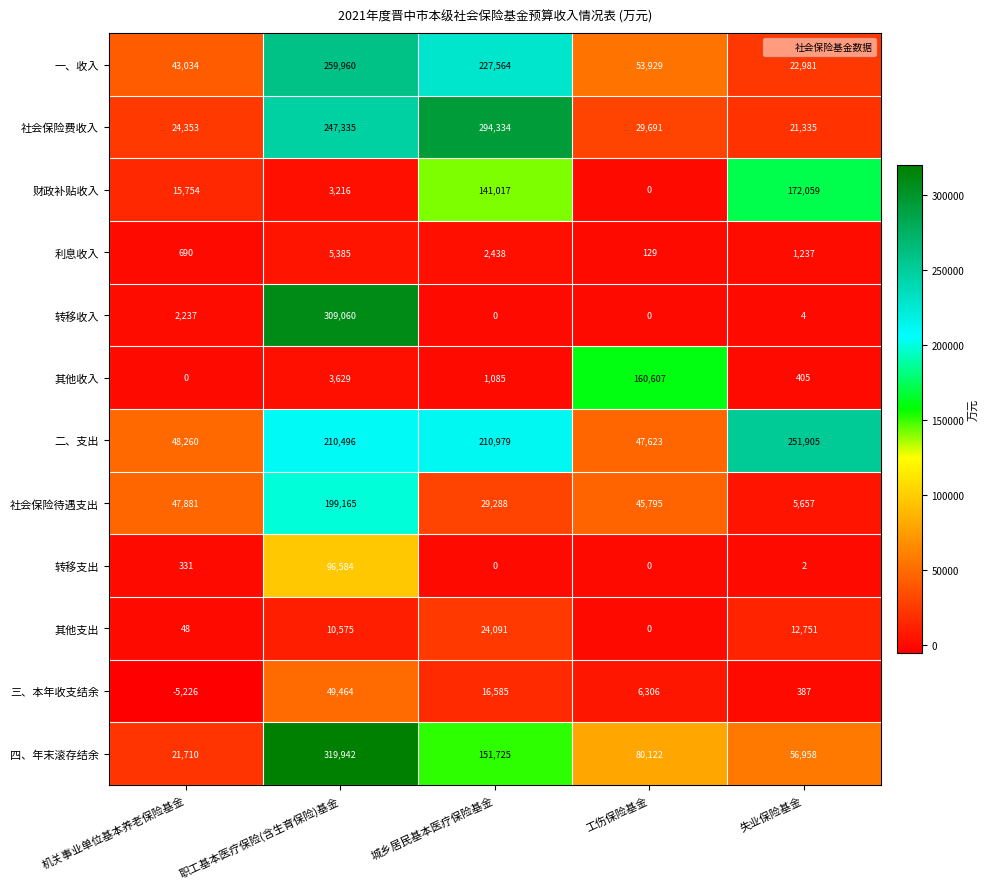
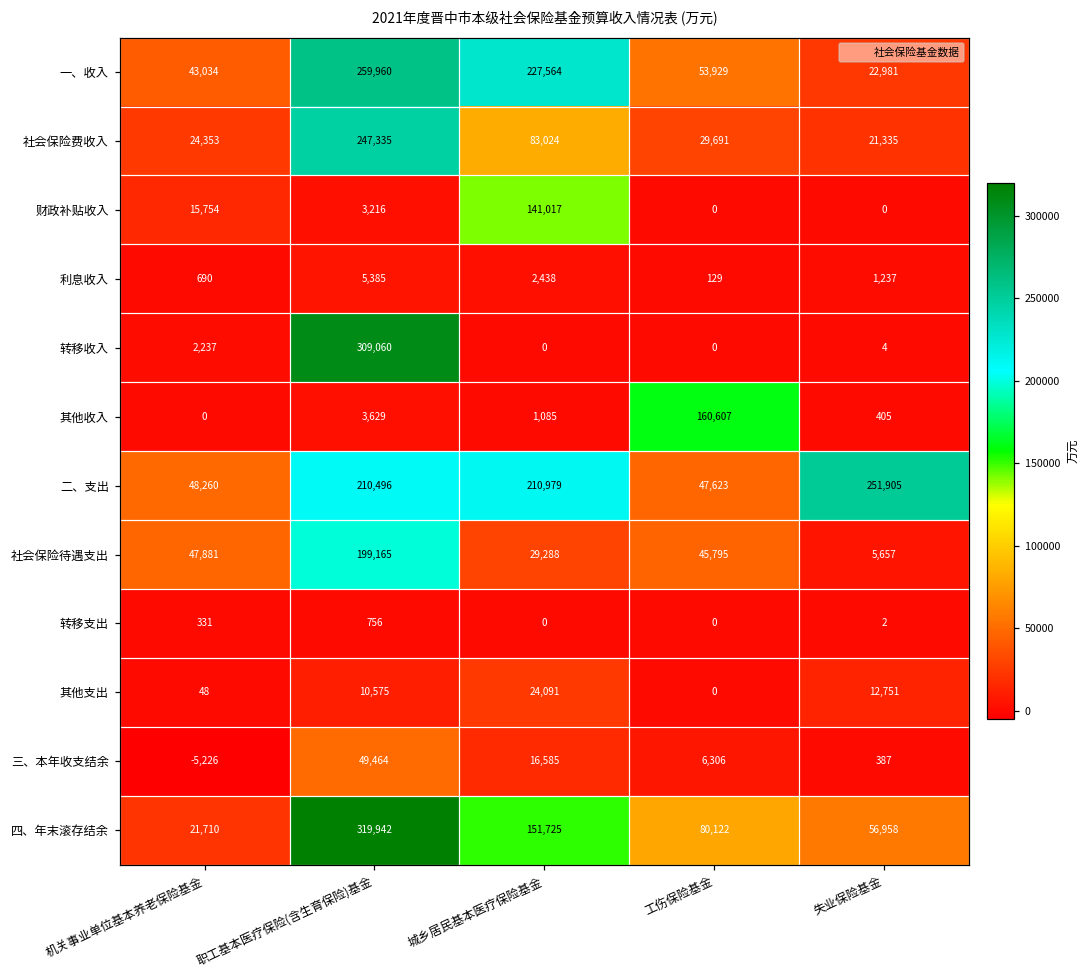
  {
    "一、收入": {
      "机关事业单位基本养老保险基金": "43,034",
      "职工基本医疗保险(含生育保险)基金": "259,960",
      "城乡居民基本医疗保险基金": "227,564",
      "工伤保险基金": "53,929",
      "失业保险基金": "22,981"
    },
    "社会保险费收入": {
      "机关事业单位基本养老保险基金": "24,353",
      "职工基本医疗保险(含生育保险)基金": "247,335",
-     "城乡居民基本医疗保险基金": "294,334",
+     "城乡居民基本医疗保险基金": "83,024",
      "工伤保险基金": "29,691",
      "失业保险基金": "21,335"
    },
    "财政补贴收入": {
      "机关事业单位基本养老保险基金": "15,754",
      "职工基本医疗保险(含生育保险)基金": "3,216",
      "城乡居民基本医疗保险基金": "141,017",
      "工伤保险基金": "0",
-     "失业保险基金": "172,059"
+     "失业保险基金": "0"
    },
    "利息收入": {
      "机关事业单位基本养老保险基金": "690",
      "职工基本医疗保险(含生育保险)基金": "5,385",
      "城乡居民基本医疗保险基金": "2,438",
      "工伤保险基金": "129",
      "失业保险基金": "1,237"
    },
    "转移收入": {
      "机关事业单位基本养老保险基金": "2,237",
      "职工基本医疗保险(含生育保险)基金": "309,060",
      "城乡居民基本医疗保险基金": "0",
      "工伤保险基金": "0",
      "失业保险基金": "4"
    },
    "其他收入": {
      "机关事业单位基本养老保险基金": "0",
      "职工基本医疗保险(含生育保险)基金": "3,629",
      "城乡居民基本医疗保险基金": "1,085",
      "工伤保险基金": "160,607",
      "失业保险基金": "405"
    },
    "二、支出": {
      "机关事业单位基本养老保险基金": "48,260",
      "职工基本医疗保险(含生育保险)基金": "210,496",
      "城乡居民基本医疗保险基金": "210,979",
      "工伤保险基金": "47,623",
      "失业保险基金": "251,905"
    },
    "社会保险待遇支出": {
      "机关事业单位基本养老保险基金": "47,881",
      "职工基本医疗保险(含生育保险)基金": "199,165",
      "城乡居民基本医疗保险基金": "29,288",
      "工伤保险基金": "45,795",
      "失业保险基金": "5,657"
    },
    "转移支出": {
      "机关事业单位基本养老保险基金": "331",
-     "职工基本医疗保险(含生育保险)基金": "96,584",
+     "职工基本医疗保险(含生育保险)基金": "756",
      "城乡居民基本医疗保险基金": "0",
      "工伤保险基金": "0",
      "失业保险基金": "2"
    },
    "其他支出": {
      "机关事业单位基本养老保险基金": "48",
      "职工基本医疗保险(含生育保险)基金": "10,575",
      "城乡居民基本医疗保险基金": "24,091",
      "工伤保险基金": "0",
      "失业保险基金": "12,751"
    },
    "三、本年收支结余": {
      "机关事业单位基本养老保险基金": "-5,226",
      "职工基本医疗保险(含生育保险)基金": "49,464",
      "城乡居民基本医疗保险基金": "16,585",
      "工伤保险基金": "6,306",
      "失业保险基金": "387"
    },
    "四、年末滚存结余": {
      "机关事业单位基本养老保险基金": "21,710",
      "职工基本医疗保险(含生育保险)基金": "319,942",
      "城乡居民基本医疗保险基金": "151,725",
      "工伤保险基金": "80,122",
      "失业保险基金": "56,958"
    }
  }
